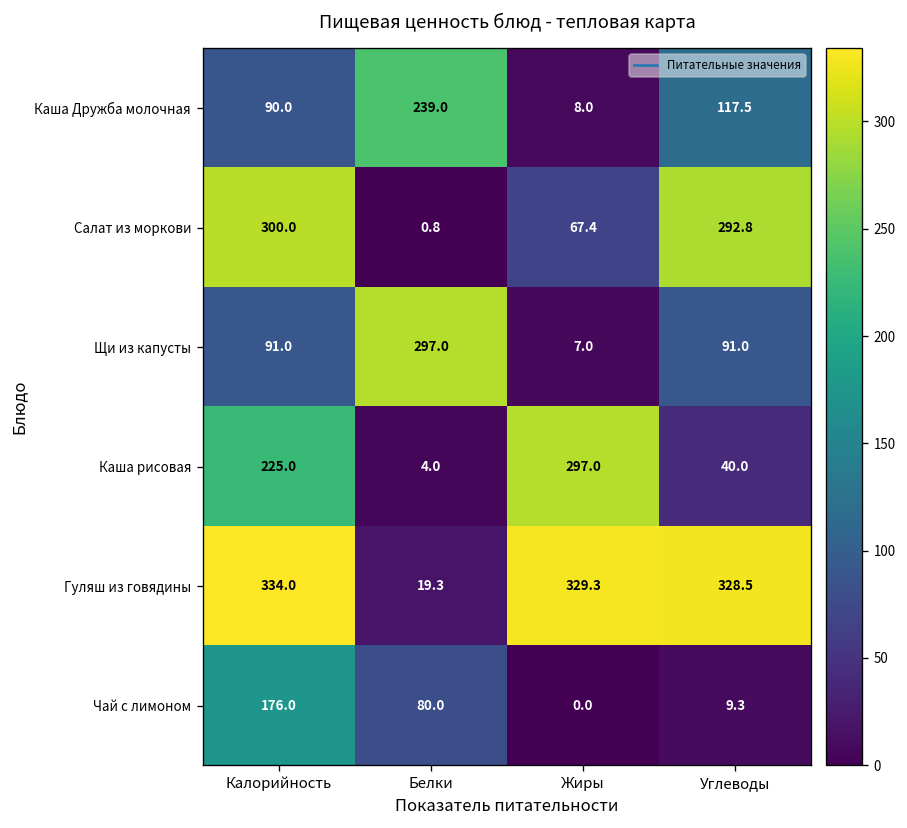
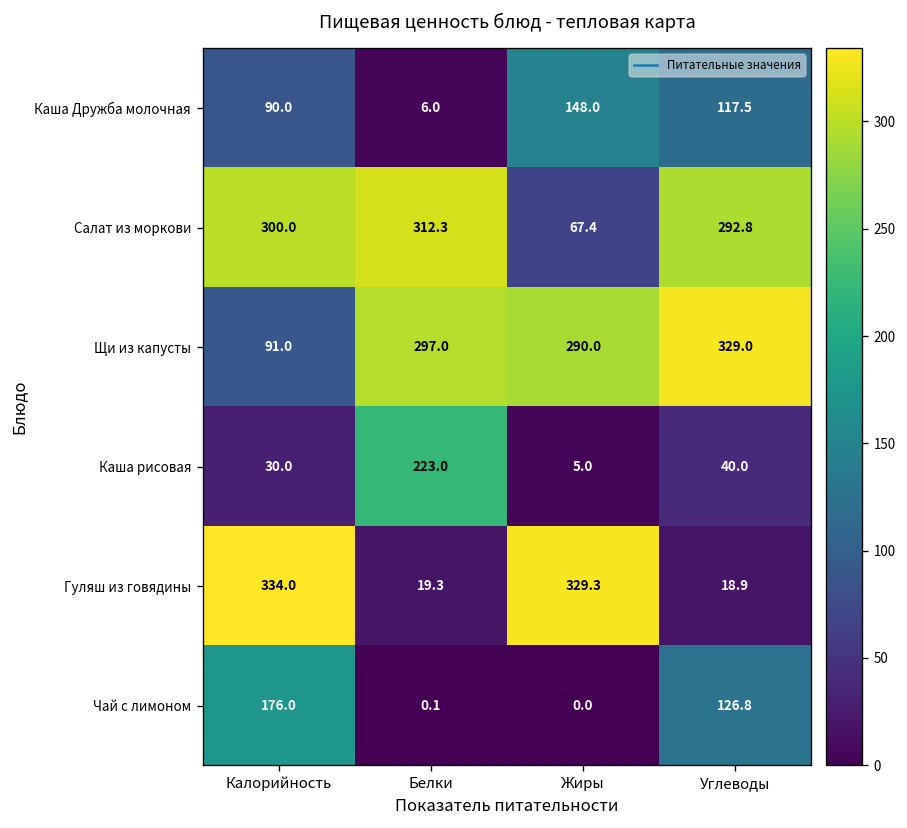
  {
    "Каша Дружба молочная": {
      "Калорийность": 90.0,
-     "Белки": 239.0,
-     "Жиры": 8.0,
+     "Белки": 6.0,
+     "Жиры": 148.0,
      "Углеводы": 117.5
    },
    "Салат из моркови": {
      "Калорийность": 300.0,
-     "Белки": 0.8,
+     "Белки": 312.3,
      "Жиры": 67.4,
      "Углеводы": 292.8
    },
    "Щи из капусты": {
      "Калорийность": 91.0,
      "Белки": 297.0,
-     "Жиры": 7.0,
-     "Углеводы": 91.0
+     "Жиры": 290.0,
+     "Углеводы": 329.0
    },
    "Каша рисовая": {
-     "Калорийность": 225.0,
-     "Белки": 4.0,
-     "Жиры": 297.0,
+     "Калорийность": 30.0,
+     "Белки": 223.0,
+     "Жиры": 5.0,
      "Углеводы": 40.0
    },
    "Гуляш из говядины": {
      "Калорийность": 334.0,
      "Белки": 19.3,
      "Жиры": 329.3,
-     "Углеводы": 328.5
+     "Углеводы": 18.9
    },
    "Чай с лимоном": {
      "Калорийность": 176.0,
-     "Белки": 80.0,
+     "Белки": 0.1,
      "Жиры": 0.0,
-     "Углеводы": 9.3
+     "Углеводы": 126.8
    }
  }
